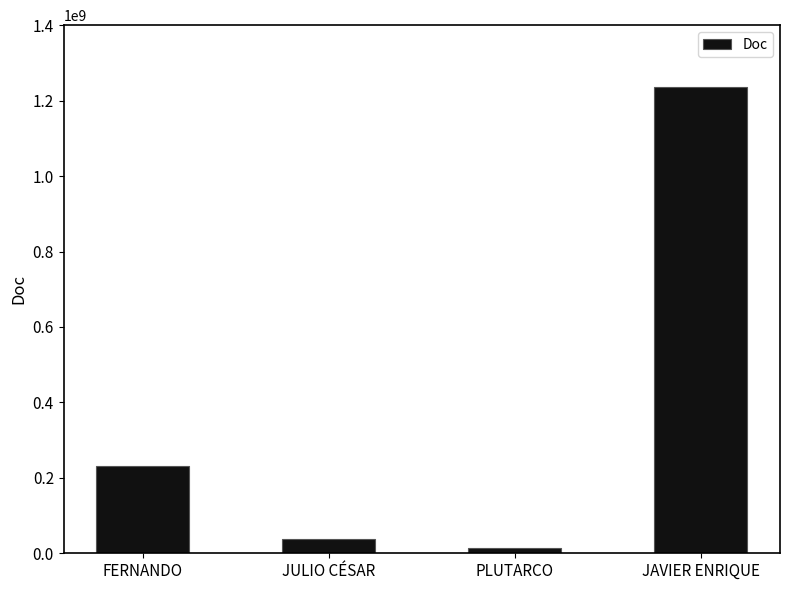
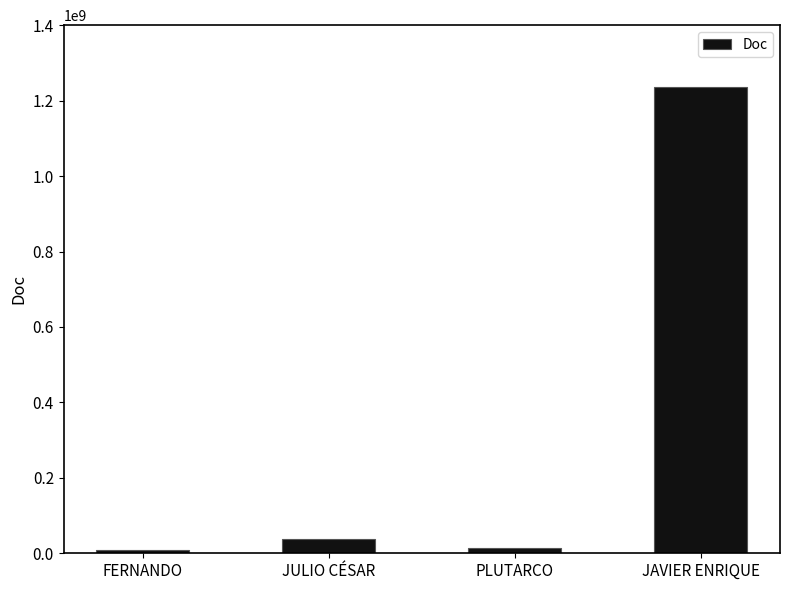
  {
-   "FERNANDO": 230000000,
+   "FERNANDO": 10000000,
    "JULIO CÉSAR": 40000000,
    "PLUTARCO": 20000000,
    "JAVIER ENRIQUE": 1230000000
  }
